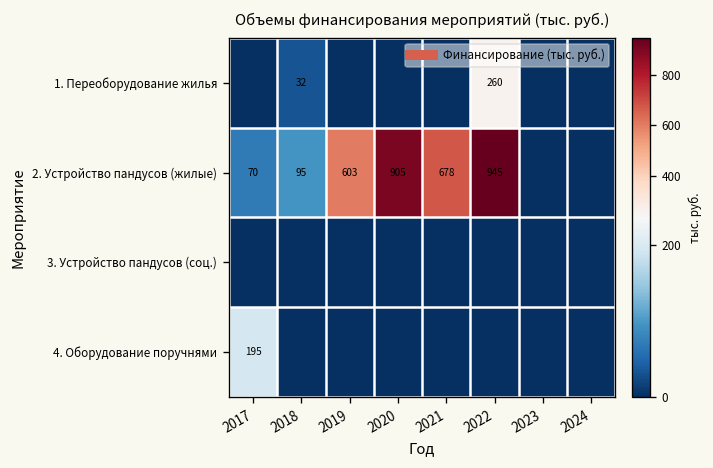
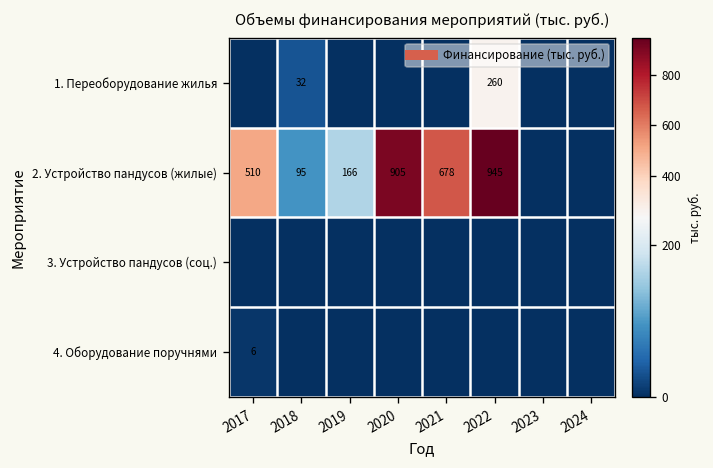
  {
    "1. Переоборудование жилья": {
      "2018": 32,
      "2022": 260
    },
    "2. Устройство пандусов (жилые)": {
-     "2017": 70,
+     "2017": 510,
      "2018": 95,
-     "2019": 603,
+     "2019": 166,
      "2020": 905,
      "2021": 678,
      "2022": 945
    },
    "4. Оборудование поручнями": {
-     "2017": 195
+     "2017": 6
    }
  }
